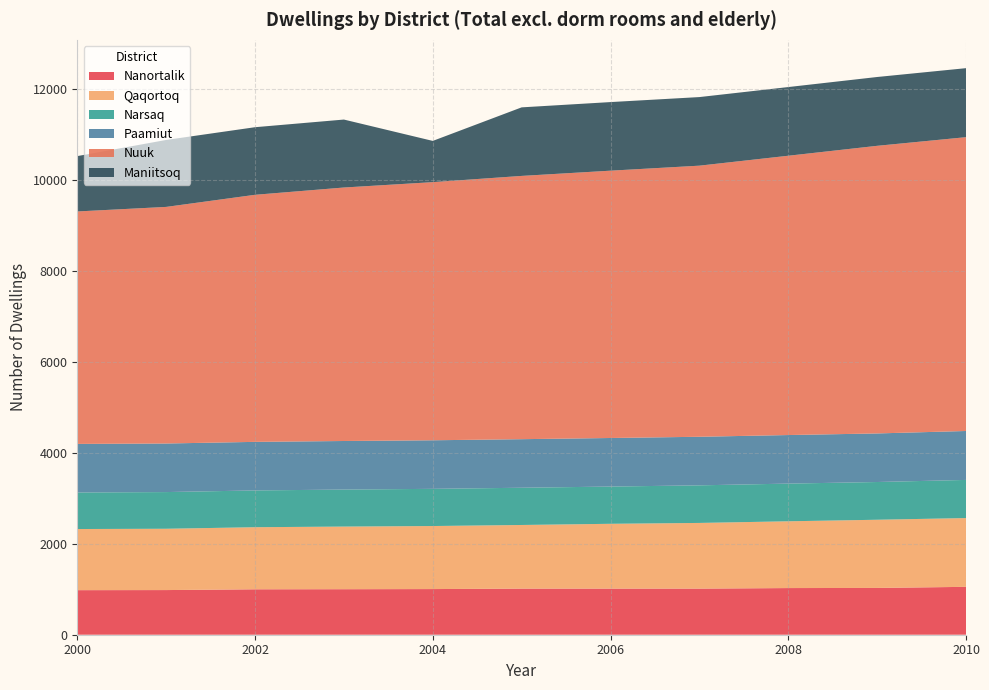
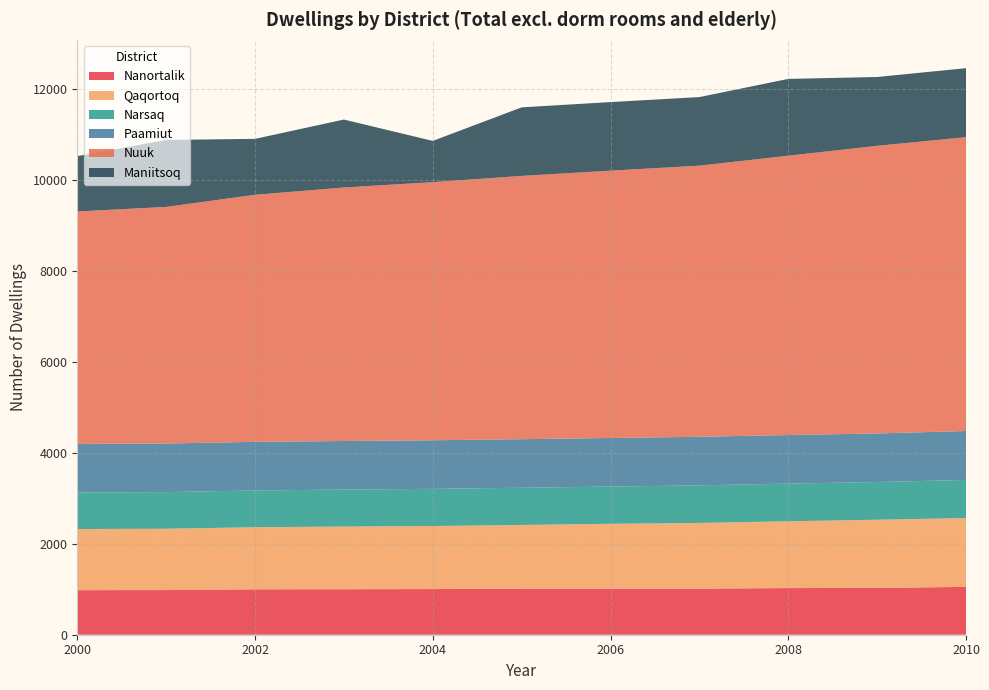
  {
    "Maniitsoq": {
      "2000": 1200,
-     "2002": 1500,
+     "2002": 1200,
      "2004": 900,
      "2006": 1500,
-     "2008": 1500,
+     "2008": 1700,
      "2010": 1500
    }
  }
